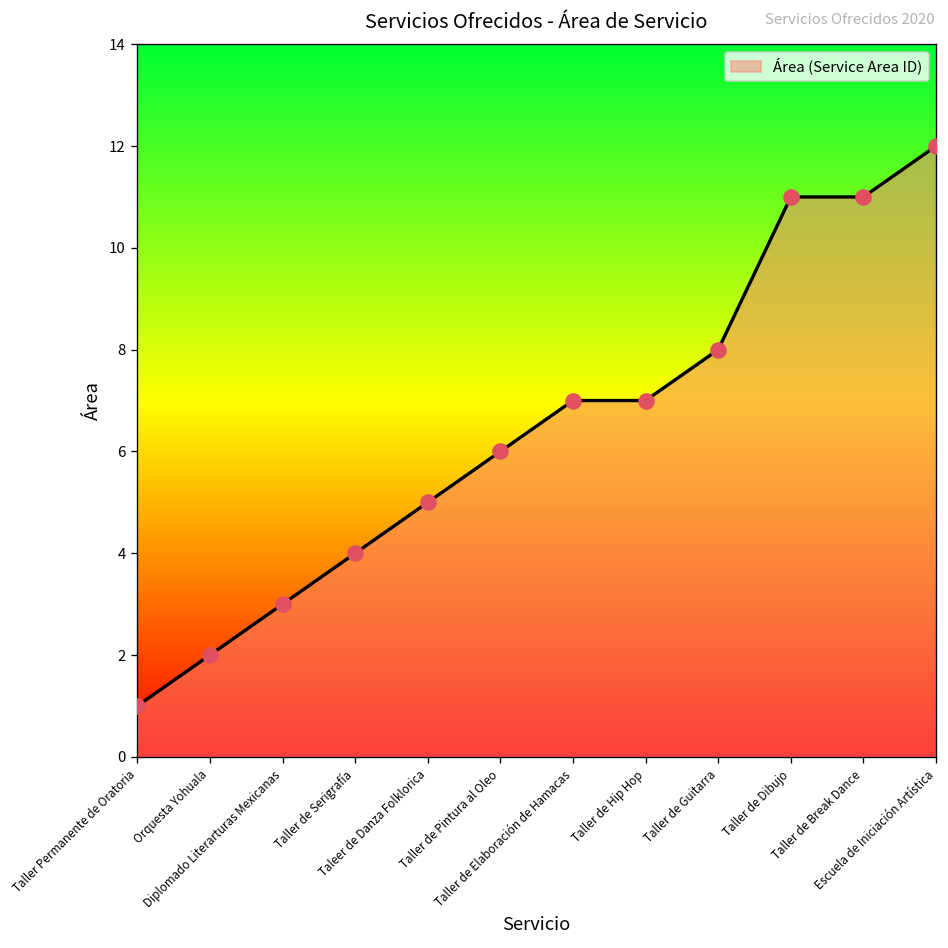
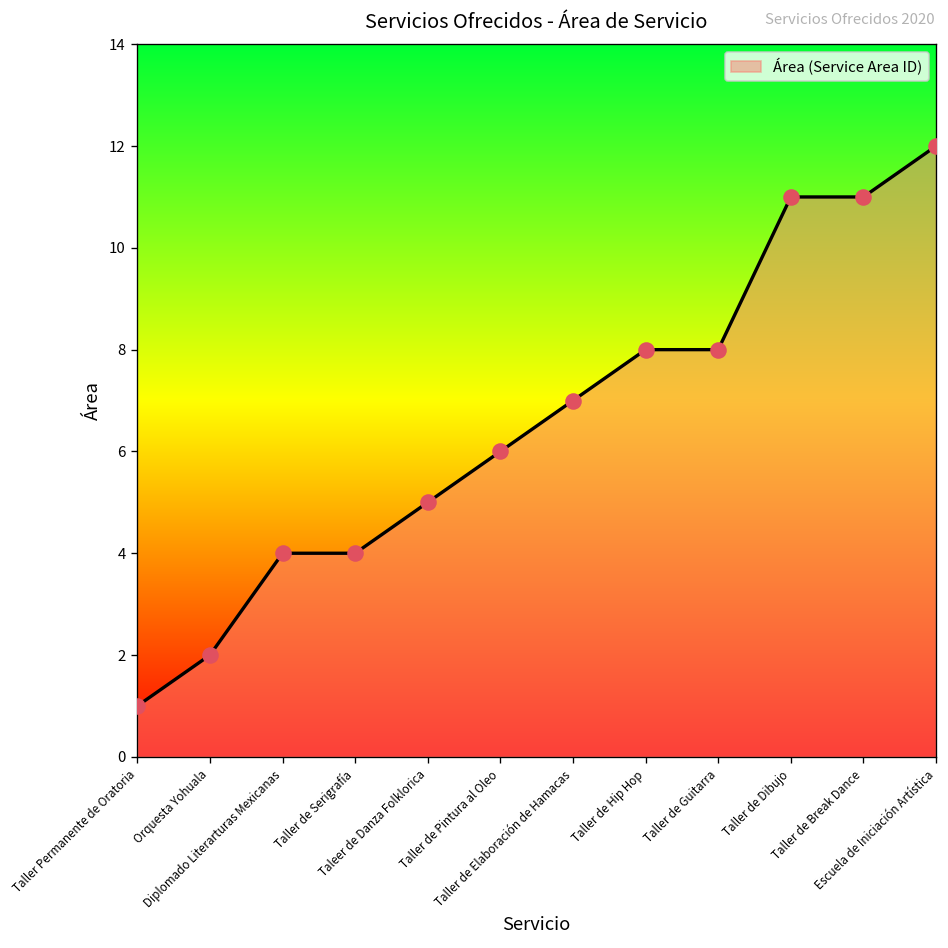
  {
    "Taller Permanente de Oratoria": 1,
    "Orquesta Yohuala": 2,
-   "Diplomado Literarturas Mexicanas": 3,
+   "Diplomado Literarturas Mexicanas": 4,
    "Taller de Serigrafía": 4,
    "Taleer de Danza Folklorica": 5,
    "Taller de Pintura al Oleo": 6,
    "Taller de Elaboración de Hamacas": 7,
-   "Taller de Hip Hop": 7,
+   "Taller de Hip Hop": 8,
    "Taller de Guitarra": 8,
    "Taller de Dibujo": 11,
    "Taller de Break Dance": 11,
    "Escuela de Iniciación Artística": 12
  }
